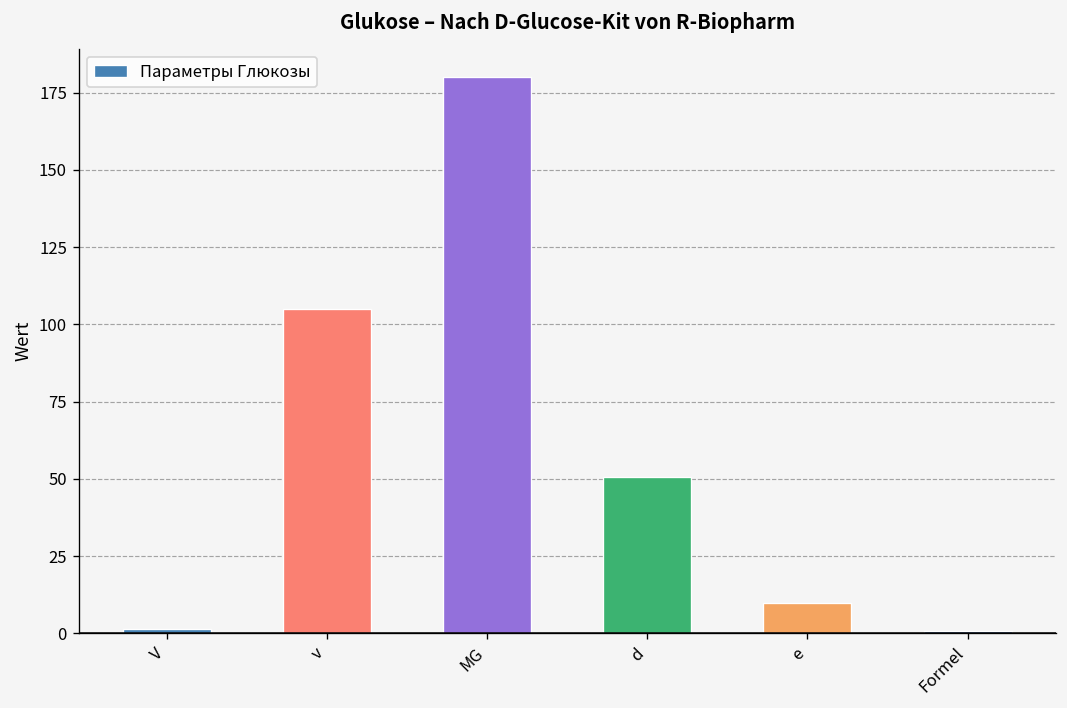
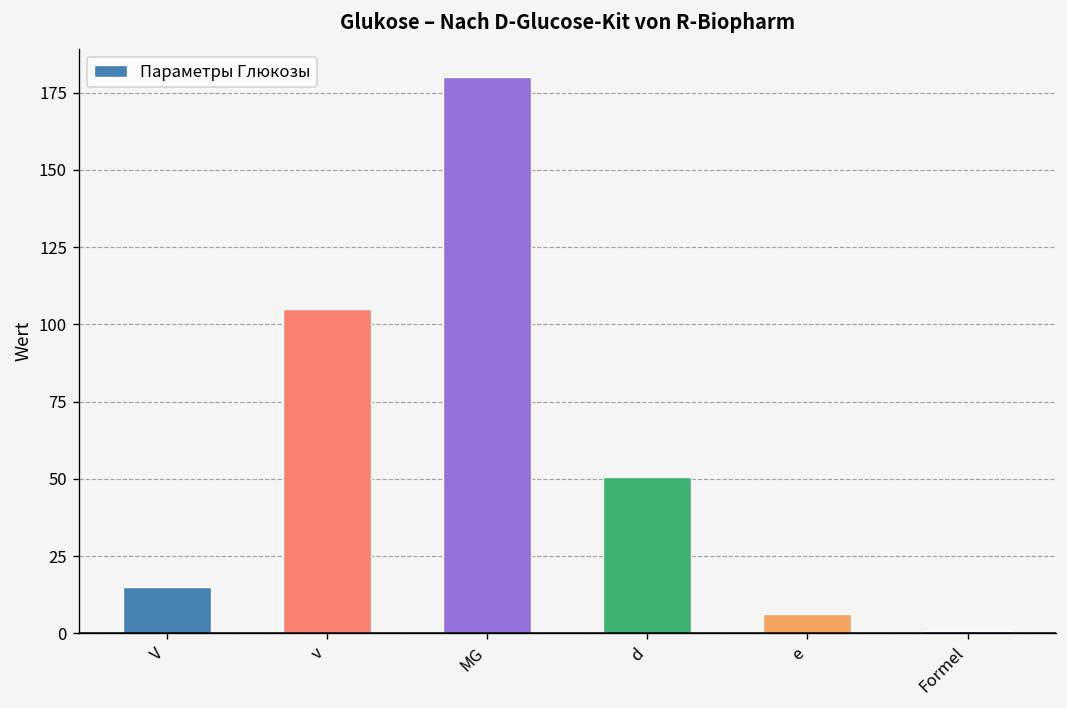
  {
-   "V": 2,
+   "V": 15,
    "v": 105,
    "MG": 180,
    "d": 51,
-   "e": 10
+   "e": 6
  }
